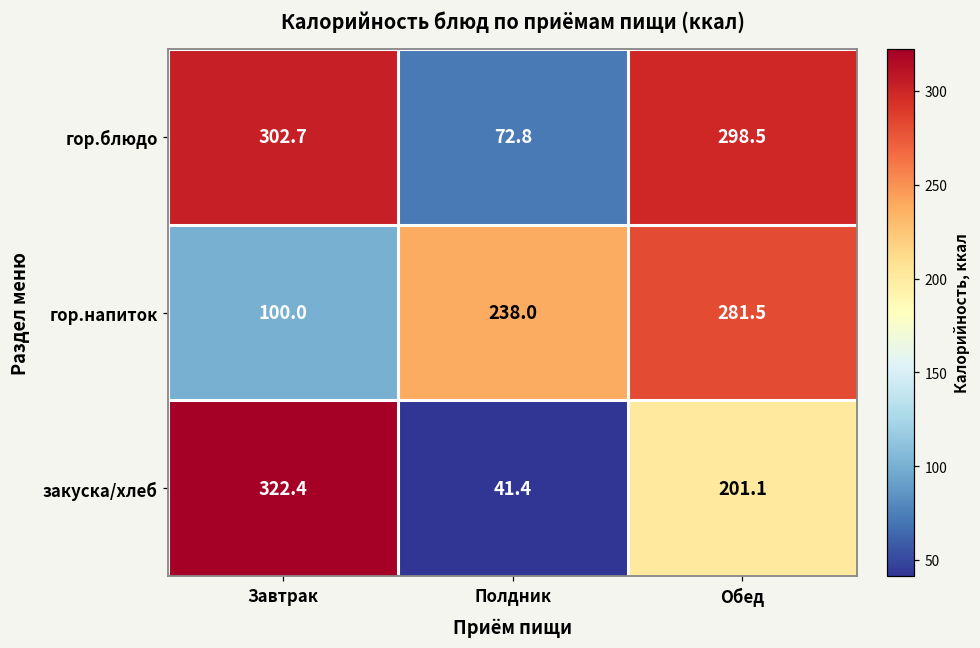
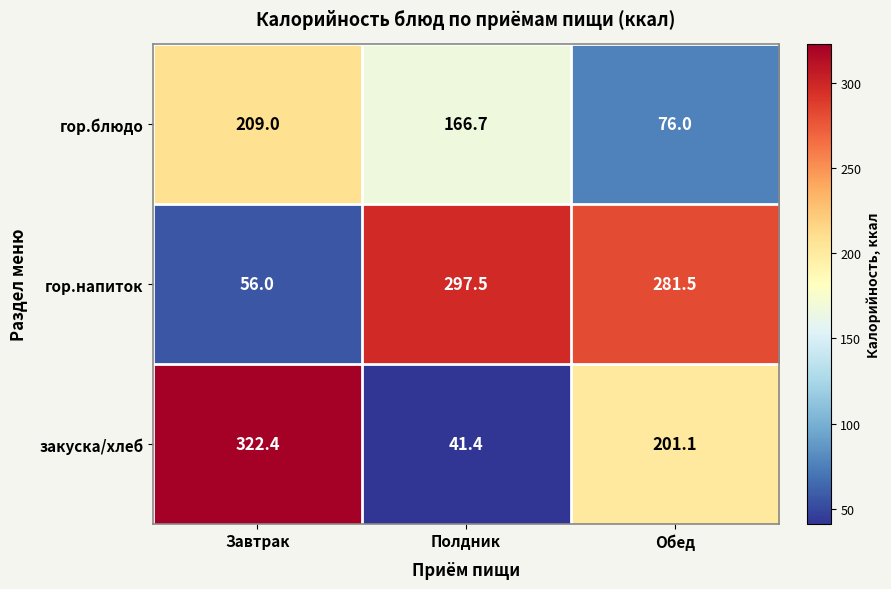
  {
    "гор.блюдо": {
-     "Завтрак": 302.7,
-     "Полдник": 72.8,
-     "Обед": 298.5
+     "Завтрак": 209.0,
+     "Полдник": 166.7,
+     "Обед": 76.0
    },
    "гор.напиток": {
-     "Завтрак": 100.0,
-     "Полдник": 238.0,
+     "Завтрак": 56.0,
+     "Полдник": 297.5,
      "Обед": 281.5
    },
    "закуска/хлеб": {
      "Завтрак": 322.4,
      "Полдник": 41.4,
      "Обед": 201.1
    }
  }
